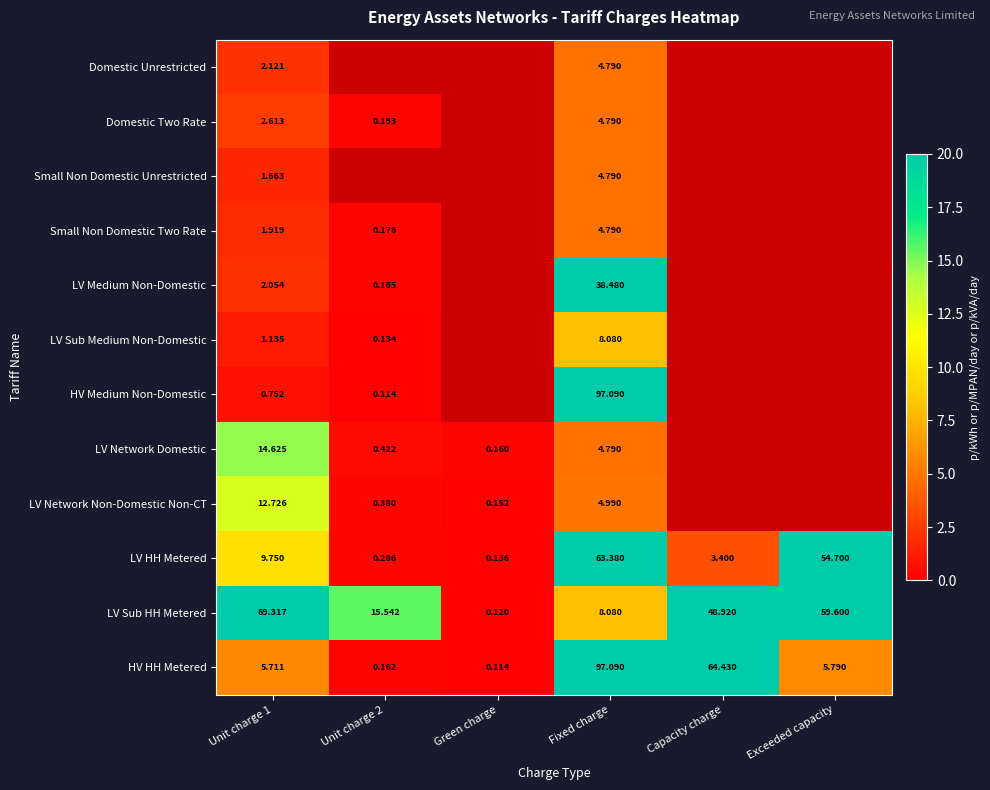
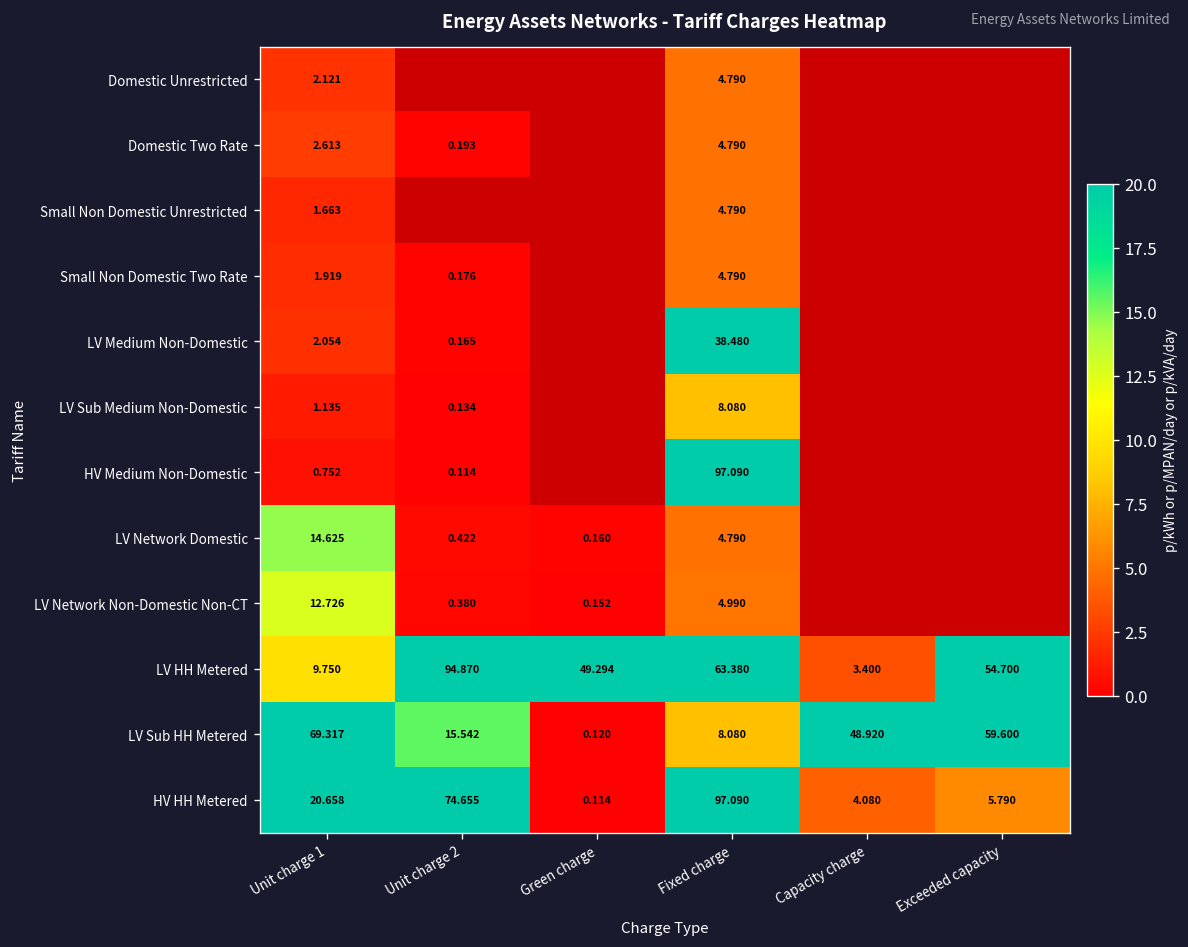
  {
    "Domestic Unrestricted": {
      "Unit charge 1": 2.121,
      "Fixed charge": 4.790
    },
    "Domestic Two Rate": {
      "Unit charge 1": 2.613,
      "Unit charge 2": 0.193,
      "Fixed charge": 4.790
    },
    "Small Non Domestic Unrestricted": {
      "Unit charge 1": 1.663,
      "Fixed charge": 4.790
    },
    "Small Non Domestic Two Rate": {
      "Unit charge 1": 1.919,
      "Unit charge 2": 0.176,
      "Fixed charge": 4.790
    },
    "LV Medium Non-Domestic": {
      "Unit charge 1": 2.054,
      "Unit charge 2": 0.165,
      "Fixed charge": 38.480
    },
    "LV Sub Medium Non-Domestic": {
      "Unit charge 1": 1.135,
      "Unit charge 2": 0.134,
      "Fixed charge": 8.080
    },
    "HV Medium Non-Domestic": {
      "Unit charge 1": 0.752,
      "Unit charge 2": 0.114,
      "Fixed charge": 97.090
    },
    "LV Network Domestic": {
      "Unit charge 1": 14.625,
      "Unit charge 2": 0.422,
      "Green charge": 0.160,
      "Fixed charge": 4.790
    },
    "LV Network Non-Domestic Non-CT": {
      "Unit charge 1": 12.726,
      "Unit charge 2": 0.380,
      "Green charge": 0.152,
      "Fixed charge": 4.990
    },
    "LV HH Metered": {
      "Unit charge 1": 9.750,
-     "Unit charge 2": 0.286,
-     "Green charge": 0.136,
+     "Unit charge 2": 94.870,
+     "Green charge": 49.294,
      "Fixed charge": 63.380,
      "Capacity charge": 3.400,
      "Exceeded capacity": 54.700
    },
    "LV Sub HH Metered": {
      "Unit charge 1": 69.317,
      "Unit charge 2": 15.542,
      "Green charge": 0.120,
      "Fixed charge": 8.080,
      "Capacity charge": 48.920,
      "Exceeded capacity": 59.600
    },
    "HV HH Metered": {
-     "Unit charge 1": 5.711,
-     "Unit charge 2": 0.162,
+     "Unit charge 1": 20.658,
+     "Unit charge 2": 74.655,
      "Green charge": 0.114,
      "Fixed charge": 97.090,
-     "Capacity charge": 64.430,
+     "Capacity charge": 4.080,
      "Exceeded capacity": 5.790
    }
  }
